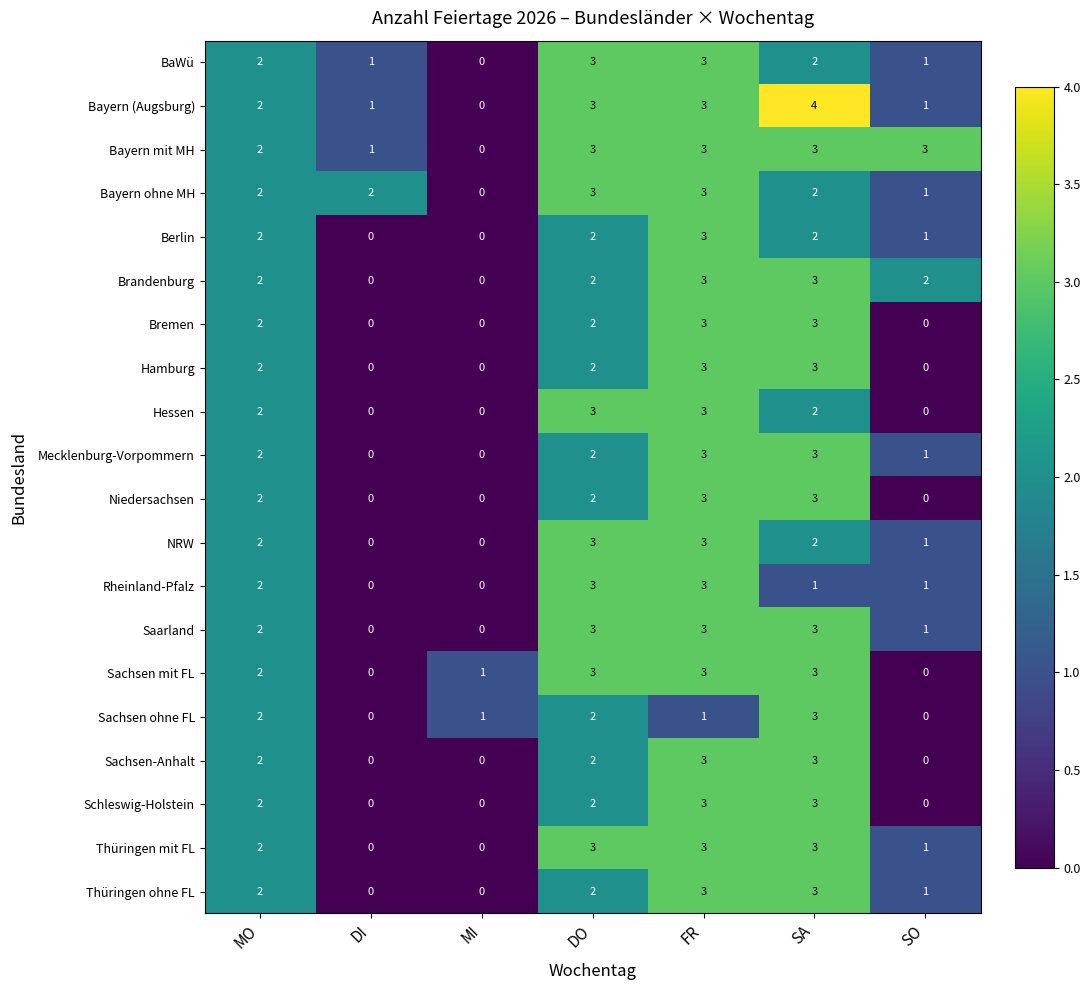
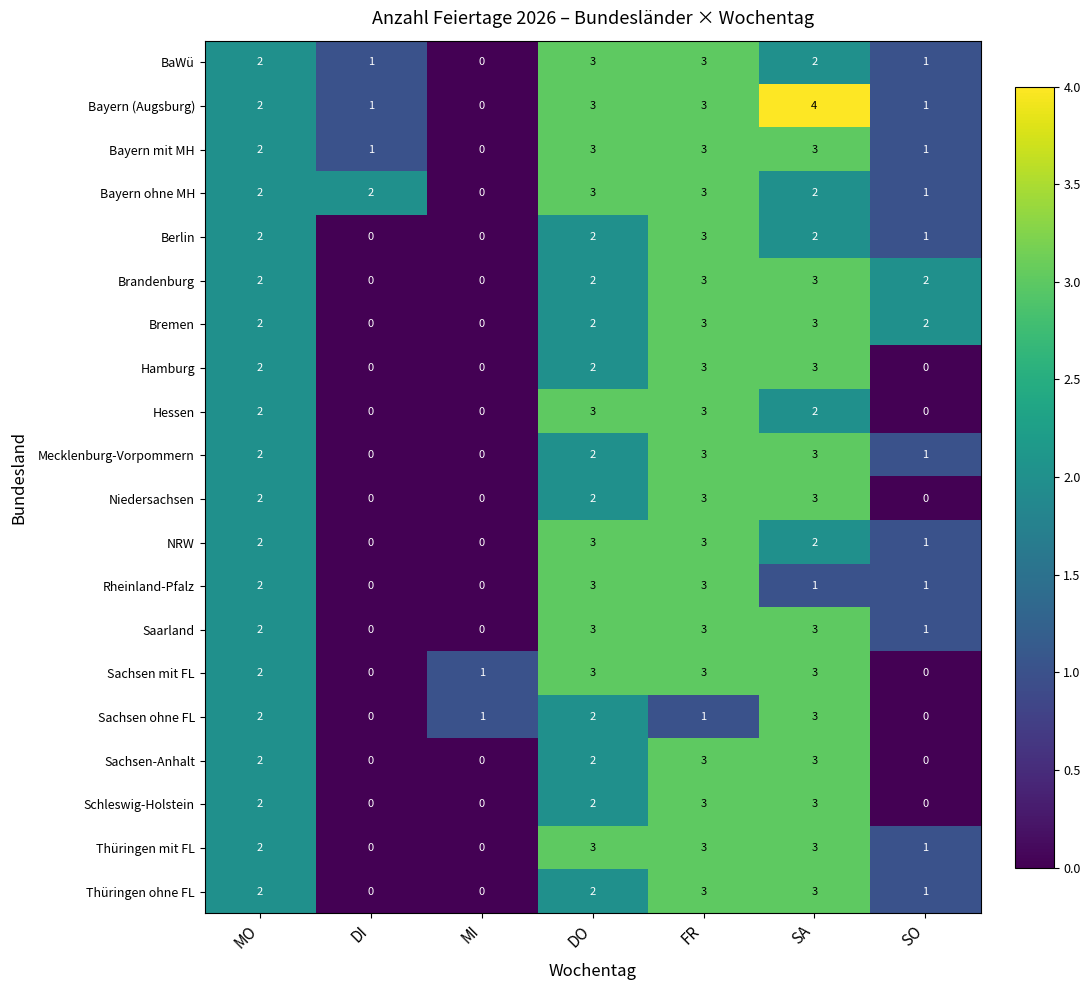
  {
    "BaWü": {
      "MO": 2,
      "DI": 1,
      "MI": 0,
      "DO": 3,
      "FR": 3,
      "SA": 2,
      "SO": 1
    },
    "Bayern (Augsburg)": {
      "MO": 2,
      "DI": 1,
      "MI": 0,
      "DO": 3,
      "FR": 3,
      "SA": 4,
      "SO": 1
    },
    "Bayern mit MH": {
      "MO": 2,
      "DI": 1,
      "MI": 0,
      "DO": 3,
      "FR": 3,
      "SA": 3,
-     "SO": 3
+     "SO": 1
    },
    "Bayern ohne MH": {
      "MO": 2,
      "DI": 2,
      "MI": 0,
      "DO": 3,
      "FR": 3,
      "SA": 2,
      "SO": 1
    },
    "Berlin": {
      "MO": 2,
      "DI": 0,
      "MI": 0,
      "DO": 2,
      "FR": 3,
      "SA": 2,
      "SO": 1
    },
    "Brandenburg": {
      "MO": 2,
      "DI": 0,
      "MI": 0,
      "DO": 2,
      "FR": 3,
      "SA": 3,
      "SO": 2
    },
    "Bremen": {
      "MO": 2,
      "DI": 0,
      "MI": 0,
      "DO": 2,
      "FR": 3,
      "SA": 3,
-     "SO": 0
+     "SO": 2
    },
    "Hamburg": {
      "MO": 2,
      "DI": 0,
      "MI": 0,
      "DO": 2,
      "FR": 3,
      "SA": 3,
      "SO": 0
    },
    "Hessen": {
      "MO": 2,
      "DI": 0,
      "MI": 0,
      "DO": 3,
      "FR": 3,
      "SA": 2,
      "SO": 0
    },
    "Mecklenburg-Vorpommern": {
      "MO": 2,
      "DI": 0,
      "MI": 0,
      "DO": 2,
      "FR": 3,
      "SA": 3,
      "SO": 1
    },
    "Niedersachsen": {
      "MO": 2,
      "DI": 0,
      "MI": 0,
      "DO": 2,
      "FR": 3,
      "SA": 3,
      "SO": 0
    },
    "NRW": {
      "MO": 2,
      "DI": 0,
      "MI": 0,
      "DO": 3,
      "FR": 3,
      "SA": 2,
      "SO": 1
    },
    "Rheinland-Pfalz": {
      "MO": 2,
      "DI": 0,
      "MI": 0,
      "DO": 3,
      "FR": 3,
      "SA": 1,
      "SO": 1
    },
    "Saarland": {
      "MO": 2,
      "DI": 0,
      "MI": 0,
      "DO": 3,
      "FR": 3,
      "SA": 3,
      "SO": 1
    },
    "Sachsen mit FL": {
      "MO": 2,
      "DI": 0,
      "MI": 1,
      "DO": 3,
      "FR": 3,
      "SA": 3,
      "SO": 0
    },
    "Sachsen ohne FL": {
      "MO": 2,
      "DI": 0,
      "MI": 1,
      "DO": 2,
      "FR": 1,
      "SA": 3,
      "SO": 0
    },
    "Sachsen-Anhalt": {
      "MO": 2,
      "DI": 0,
      "MI": 0,
      "DO": 2,
      "FR": 3,
      "SA": 3,
      "SO": 0
    },
    "Schleswig-Holstein": {
      "MO": 2,
      "DI": 0,
      "MI": 0,
      "DO": 2,
      "FR": 3,
      "SA": 3,
      "SO": 0
    },
    "Thüringen mit FL": {
      "MO": 2,
      "DI": 0,
      "MI": 0,
      "DO": 3,
      "FR": 3,
      "SA": 3,
      "SO": 1
    },
    "Thüringen ohne FL": {
      "MO": 2,
      "DI": 0,
      "MI": 0,
      "DO": 2,
      "FR": 3,
      "SA": 3,
      "SO": 1
    }
  }
